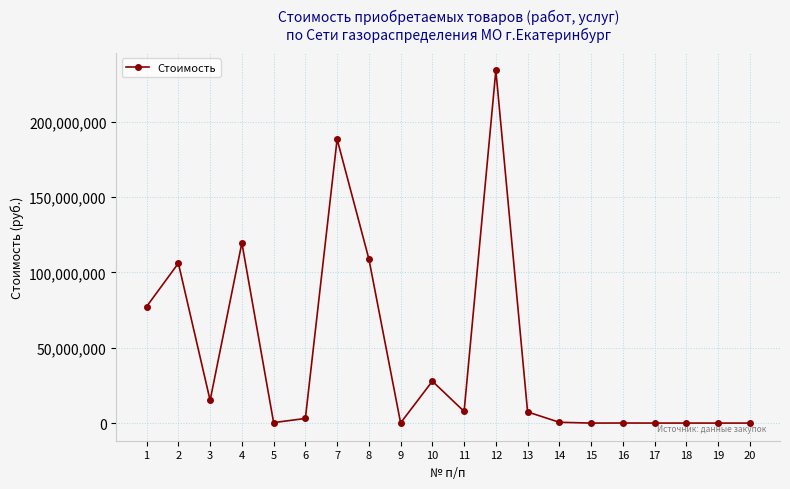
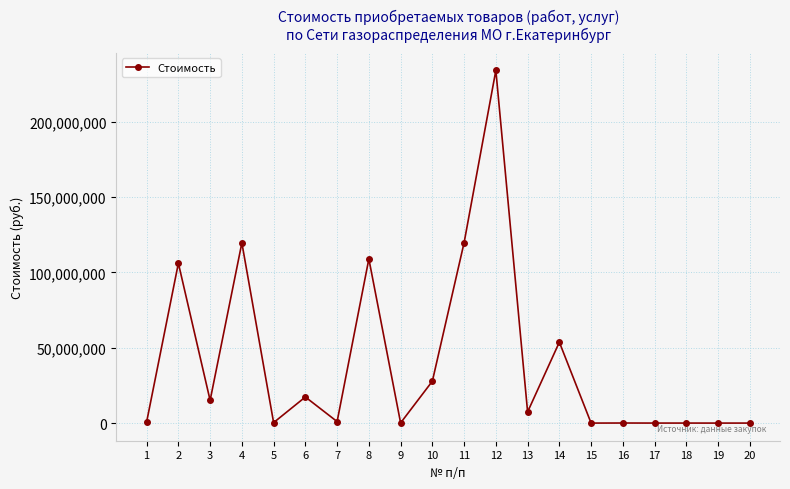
  {
-   "1": "77,000,000",
+   "1": "1,000,000",
    "2": "106,000,000",
    "3": "15,000,000",
    "4": "120,000,000",
    "5": "0",
-   "6": "3,000,000",
-   "7": "188,000,000",
+   "6": "17,000,000",
+   "7": "1,000,000",
    "8": "109,000,000",
    "9": "0",
    "10": "28,000,000",
-   "11": "8,000,000",
+   "11": "120,000,000",
    "12": "234,000,000",
    "13": "7,000,000",
-   "14": "1,000,000",
+   "14": "54,000,000",
    "15": "0",
    "16": "0",
    "17": "0",
    "18": "0",
    "19": "0",
    "20": "0"
  }
